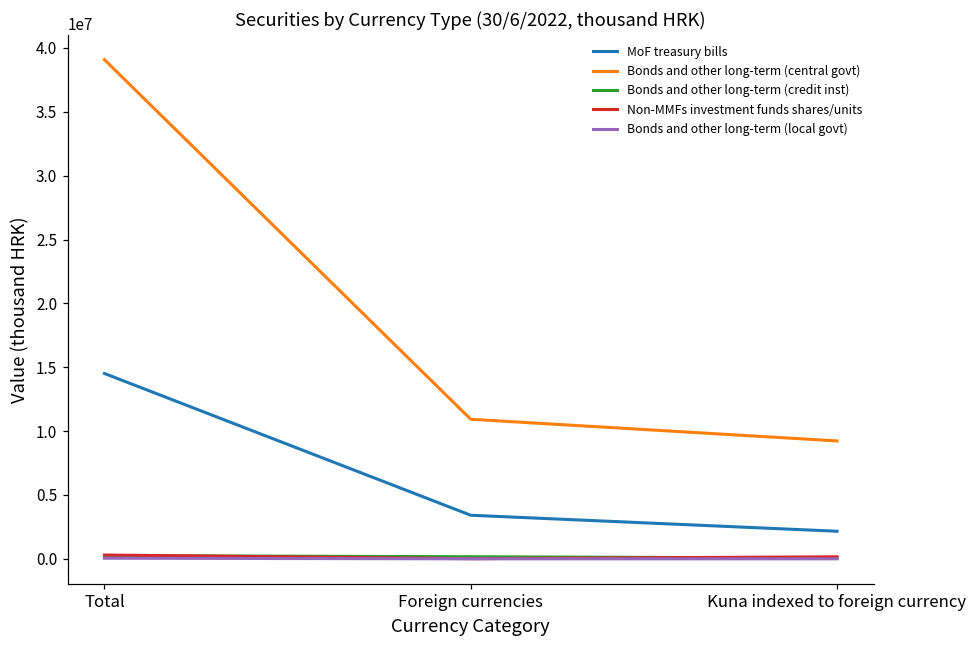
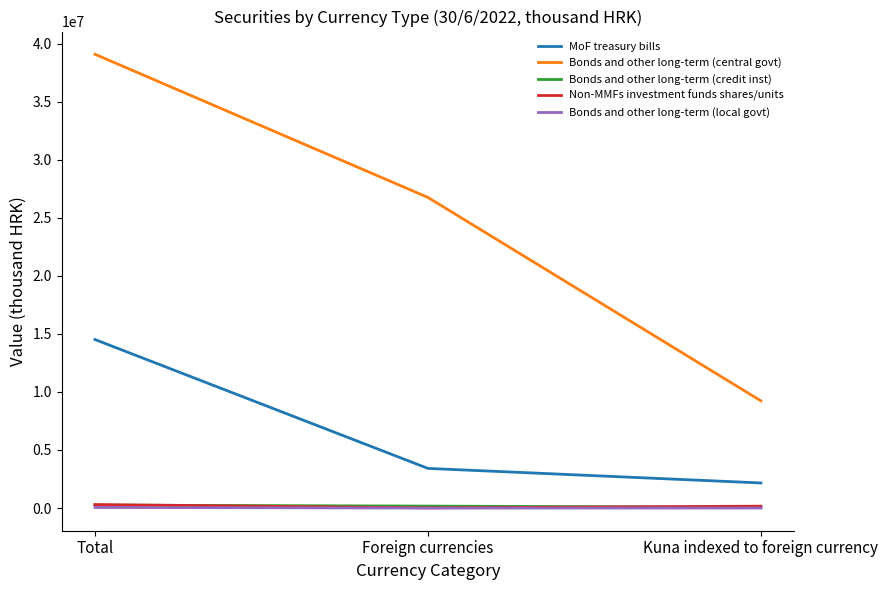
  {
    "MoF treasury bills": {
      "Total": 14500000,
      "Foreign currencies": 3400000,
      "Kuna indexed to foreign currency": 2200000
    },
    "Bonds and other long-term (central govt)": {
      "Total": 39100000,
-     "Foreign currencies": 10900000,
+     "Foreign currencies": 26800000,
      "Kuna indexed to foreign currency": 9200000
    }
  }
